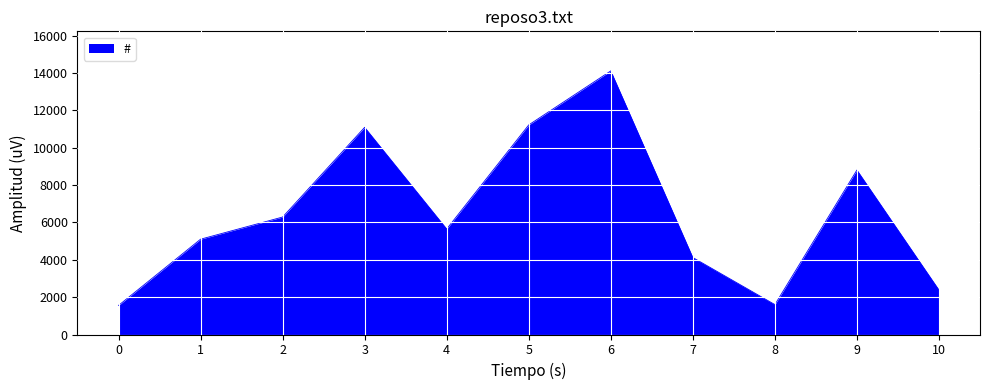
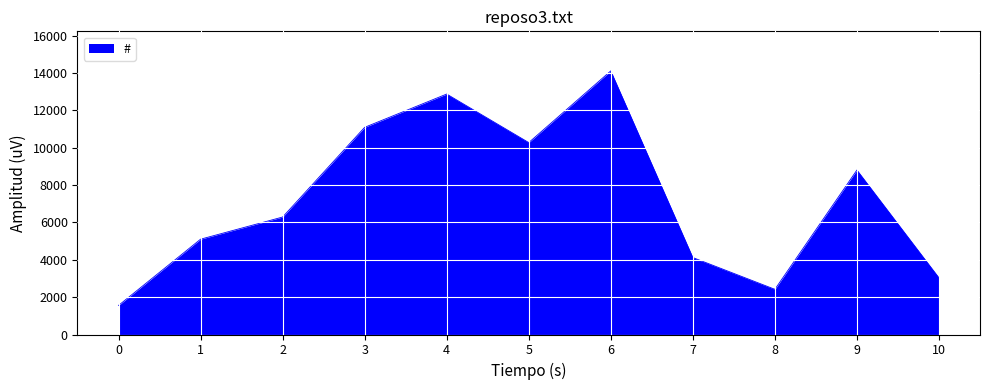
  {
    "0": 1600,
    "1": 5100,
    "2": 6300,
    "3": 11100,
-   "4": 5700,
-   "5": 11200,
+   "4": 12900,
+   "5": 10300,
    "6": 14100,
    "7": 4100,
-   "8": 1600,
+   "8": 2400,
    "9": 8800,
-   "10": 2400
+   "10": 3000
  }
